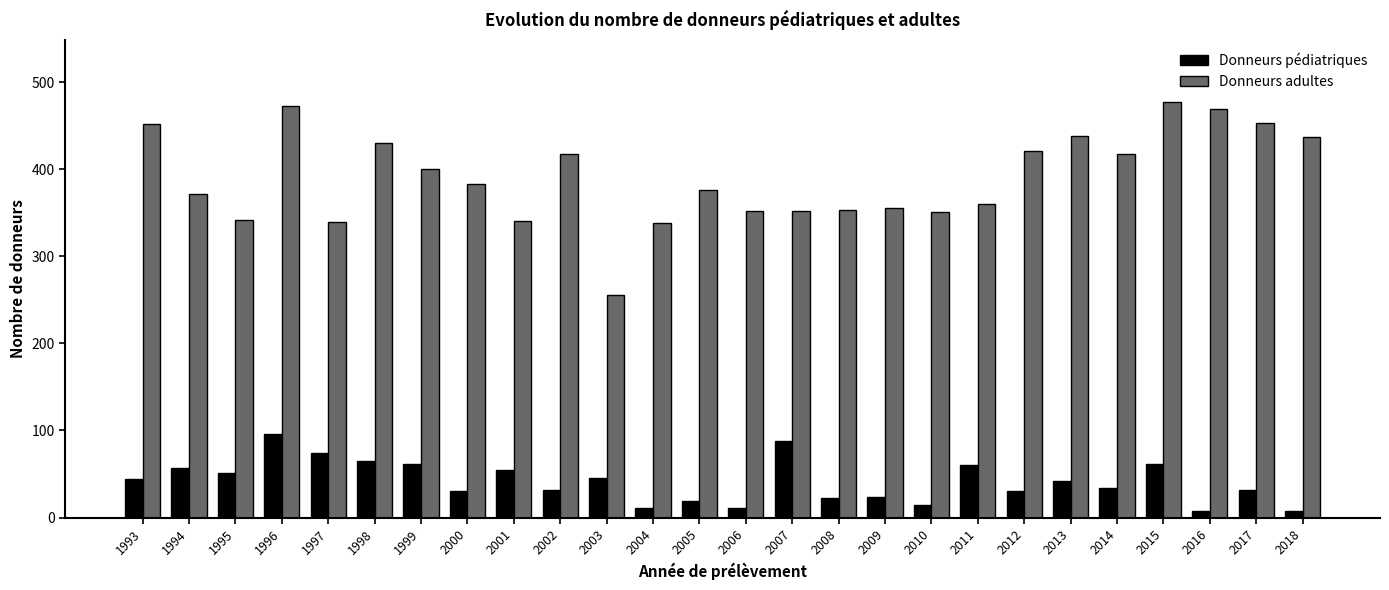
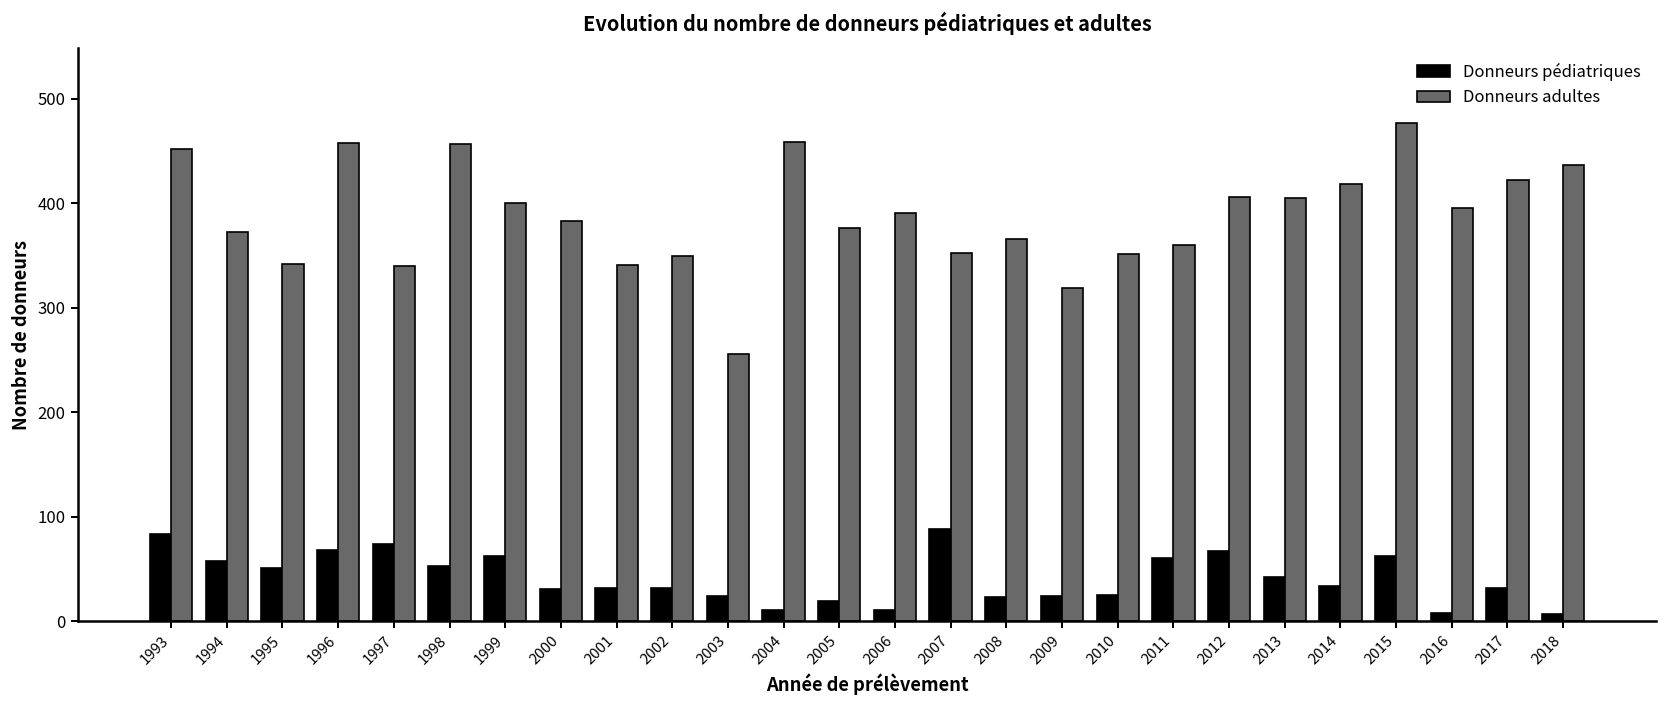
  {
    "Donneurs pédiatriques": {
-     "1993": 40,
+     "1993": 80,
      "1994": 60,
      "1995": 50,
-     "1996": 100,
+     "1996": 70,
      "1997": 70,
-     "1998": 70,
+     "1998": 50,
      "1999": 60,
      "2000": 30,
-     "2001": 60,
+     "2001": 30,
      "2002": 30,
-     "2003": 50,
+     "2003": 20,
      "2004": 10,
      "2005": 20,
      "2006": 10,
      "2007": 90,
      "2008": 20,
      "2009": 20,
-     "2010": 10,
+     "2010": 30,
      "2011": 60,
-     "2012": 30,
+     "2012": 70,
      "2013": 40,
      "2014": 30,
      "2015": 60,
      "2016": 10,
      "2017": 30,
      "2018": 10
    },
    "Donneurs adultes": {
      "1993": 450,
      "1994": 370,
      "1995": 340,
-     "1996": 470,
+     "1996": 460,
      "1997": 340,
-     "1998": 430,
+     "1998": 460,
      "1999": 400,
      "2000": 380,
      "2001": 340,
-     "2002": 420,
+     "2002": 350,
      "2003": 260,
-     "2004": 340,
+     "2004": 460,
      "2005": 380,
-     "2006": 350,
+     "2006": 390,
      "2007": 350,
-     "2008": 350,
-     "2009": 360,
+     "2008": 370,
+     "2009": 320,
      "2010": 350,
      "2011": 360,
-     "2012": 420,
-     "2013": 440,
+     "2012": 410,
+     "2013": 410,
      "2014": 420,
      "2015": 480,
-     "2016": 470,
-     "2017": 450,
+     "2016": 400,
+     "2017": 420,
      "2018": 440
    }
  }
